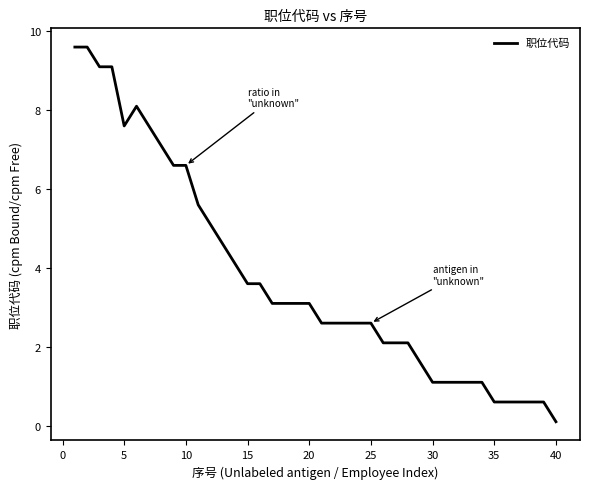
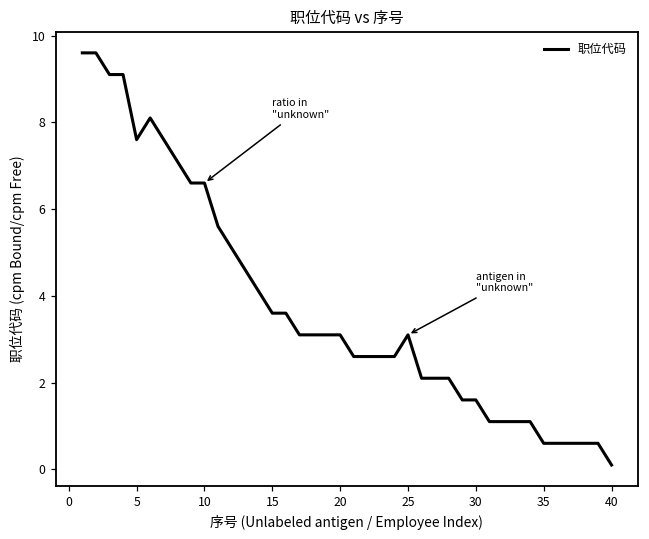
  {
    "5": 7.6,
    "10": 6.6,
    "15": 3.6,
    "20": 3.1,
-   "25": 2.6,
-   "30": 1.1,
+   "25": 3.1,
+   "30": 1.6,
    "35": 0.6,
    "40": 0.1
  }
